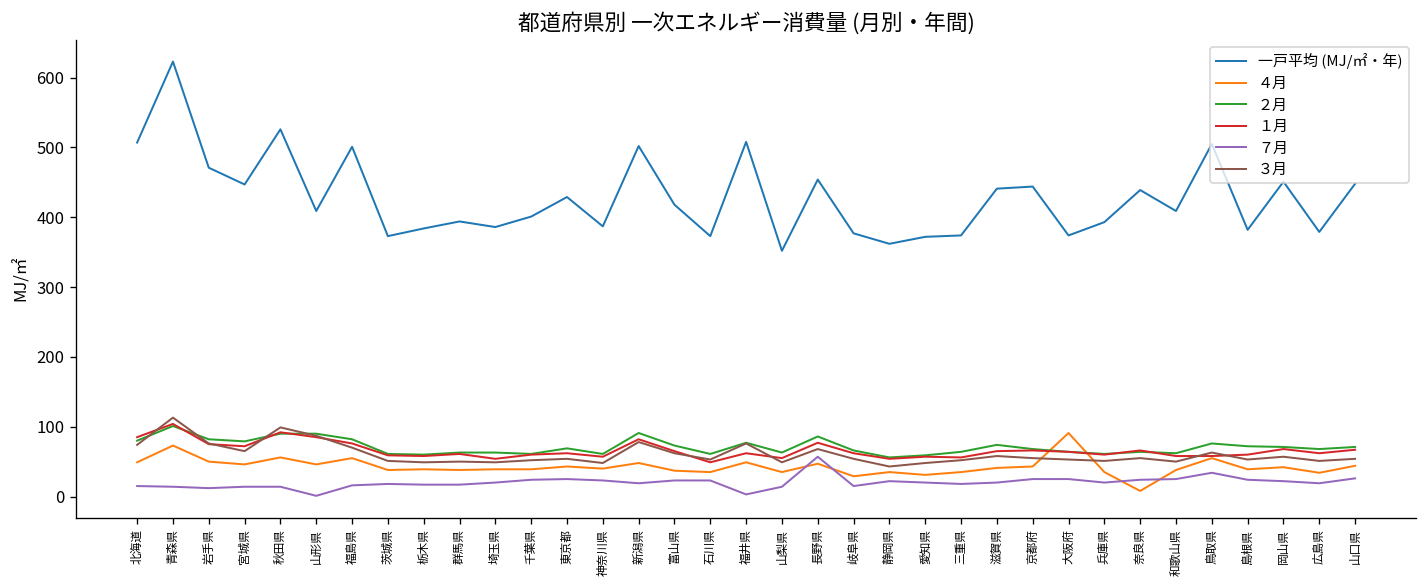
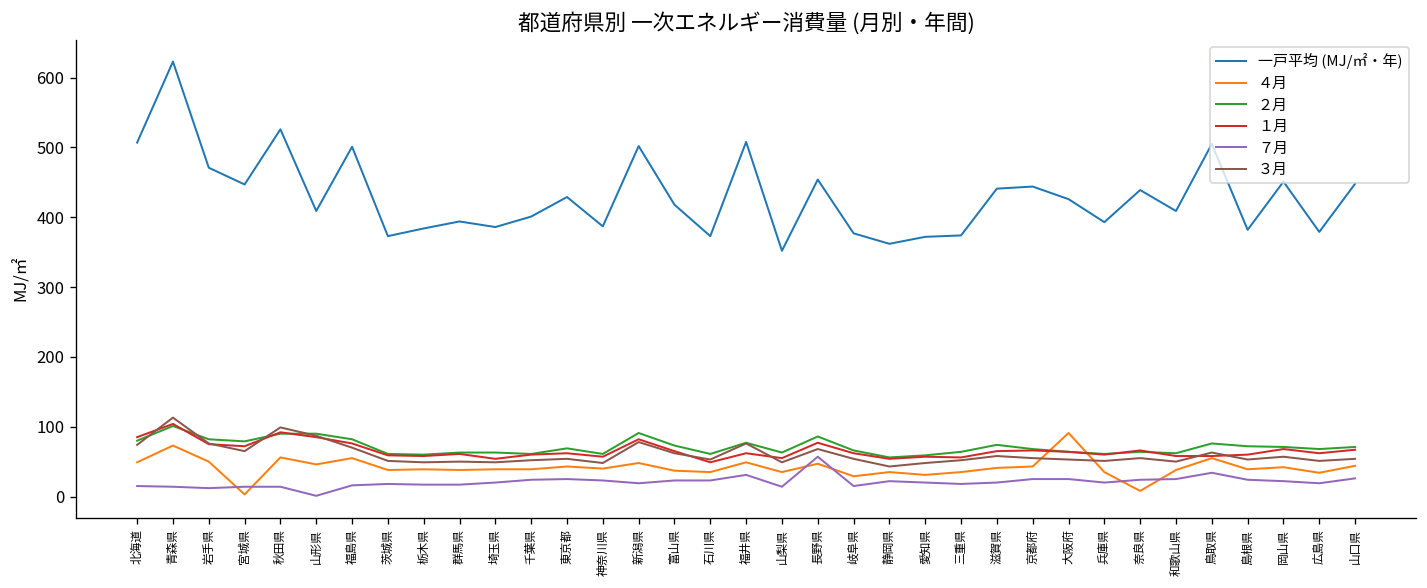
  {
    "一戸平均 (MJ/㎡・年)": {
      "北海道": 510,
      "青森県": 620,
      "岩手県": 470,
      "宮城県": 450,
      "秋田県": 530,
      "山形県": 410,
      "福島県": 500,
      "茨城県": 370,
      "栃木県": 380,
      "群馬県": 390,
      "埼玉県": 390,
      "千葉県": 400,
      "東京都": 430,
      "神奈川県": 390,
      "新潟県": 500,
      "富山県": 420,
      "石川県": 370,
      "福井県": 510,
      "山梨県": 350,
      "長野県": 450,
      "岐阜県": 380,
      "静岡県": 360,
      "愛知県": 370,
      "三重県": 370,
      "滋賀県": 440,
      "京都府": 440,
-     "大阪府": 370,
+     "大阪府": 430,
      "兵庫県": 390,
      "奈良県": 440,
      "和歌山県": 410,
      "島根県": 380,
      "広島県": 380
    },
    "４月": {
      "北海道": 50,
      "青森県": 70,
      "岩手県": 50,
-     "宮城県": 50,
+     "宮城県": 0,
      "秋田県": 60,
      "山形県": 50,
      "福島県": 60,
      "茨城県": 40,
      "栃木県": 40,
      "群馬県": 40,
      "埼玉県": 40,
      "千葉県": 40,
      "東京都": 40,
      "神奈川県": 40,
      "新潟県": 50,
      "富山県": 40,
      "石川県": 40,
      "福井県": 50,
      "山梨県": 40,
      "長野県": 50,
      "岐阜県": 30,
      "静岡県": 40,
      "愛知県": 30,
      "三重県": 40,
      "滋賀県": 40,
      "京都府": 40,
      "大阪府": 90,
      "兵庫県": 40,
      "奈良県": 10,
      "和歌山県": 40,
      "島根県": 40,
      "岡山県": 40,
      "広島県": 30,
      "山口県": 40
    },
    "２月": {
      "北海道": 80,
      "岩手県": 80,
      "宮城県": 80,
      "福島県": 80,
      "埼玉県": 60,
      "東京都": 70,
      "新潟県": 90,
      "富山県": 70,
      "石川県": 60,
      "山梨県": 60,
      "長野県": 90,
      "三重県": 60,
      "滋賀県": 70,
      "鳥取県": 80,
      "島根県": 70,
      "広島県": 70
    },
    "１月": {
      "北海道": 90,
      "宮城県": 70,
      "福島県": 80,
      "埼玉県": 50,
      "東京都": 60,
      "福井県": 60,
      "山梨県": 60,
      "長野県": 80,
      "滋賀県": 70,
      "島根県": 60,
      "広島県": 60
    },
    "７月": {
      "北海道": 20,
      "青森県": 10,
      "岩手県": 10,
      "宮城県": 10,
      "秋田県": 10,
      "山形県": 0,
      "福島県": 20,
      "茨城県": 20,
      "栃木県": 20,
      "群馬県": 20,
      "埼玉県": 20,
      "千葉県": 20,
      "東京都": 30,
      "神奈川県": 20,
      "新潟県": 20,
      "富山県": 20,
      "石川県": 20,
-     "福井県": 0,
+     "福井県": 30,
      "山梨県": 10,
      "長野県": 60,
      "岐阜県": 20,
      "静岡県": 20,
      "愛知県": 20,
      "三重県": 20,
      "滋賀県": 20,
      "京都府": 30,
      "大阪府": 30,
      "兵庫県": 20,
      "奈良県": 20,
      "和歌山県": 30,
      "鳥取県": 30,
      "島根県": 20,
      "岡山県": 20,
      "広島県": 20,
      "山口県": 30
    },
    "３月": {
      "北海道": 70,
      "青森県": 110,
      "宮城県": 70,
      "秋田県": 100,
      "福島県": 70,
      "茨城県": 50,
      "栃木県": 50,
      "群馬県": 50,
      "埼玉県": 50,
      "千葉県": 50,
      "東京都": 50,
      "神奈川県": 50,
      "山梨県": 50,
      "長野県": 70,
      "岐阜県": 50,
      "静岡県": 40,
      "愛知県": 50,
      "滋賀県": 60,
      "京都府": 60,
      "大阪府": 50,
      "兵庫県": 50,
      "奈良県": 60,
      "和歌山県": 50,
      "鳥取県": 60,
      "島根県": 50,
      "岡山県": 60,
      "広島県": 50,
      "山口県": 50
    }
  }
